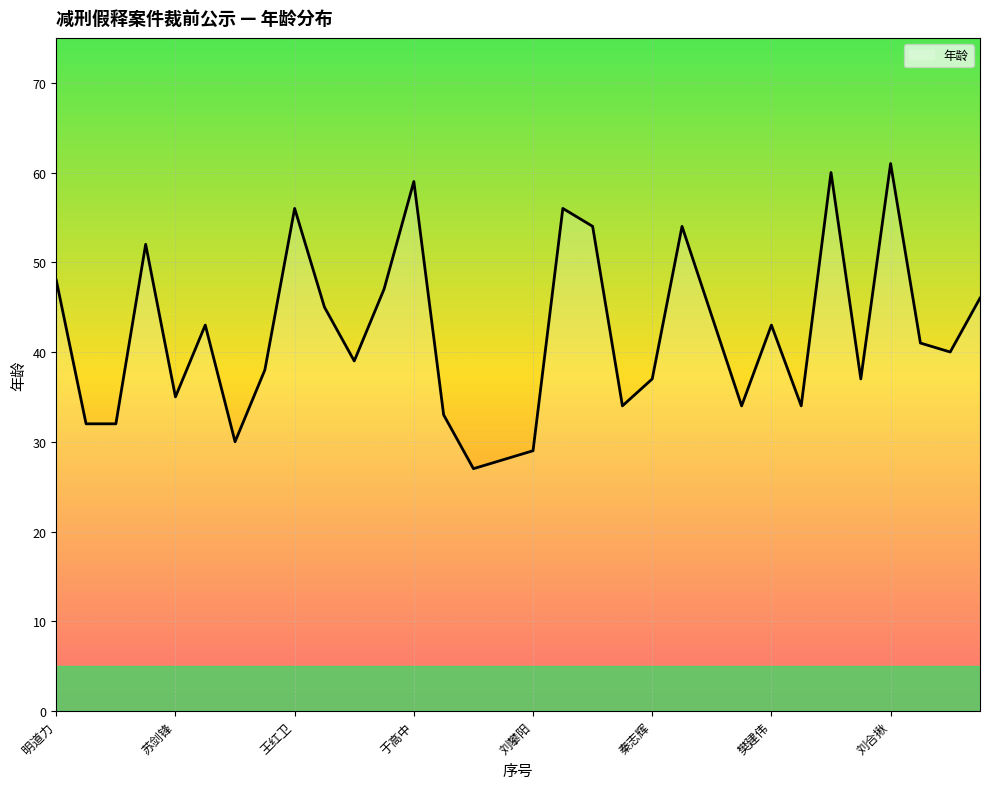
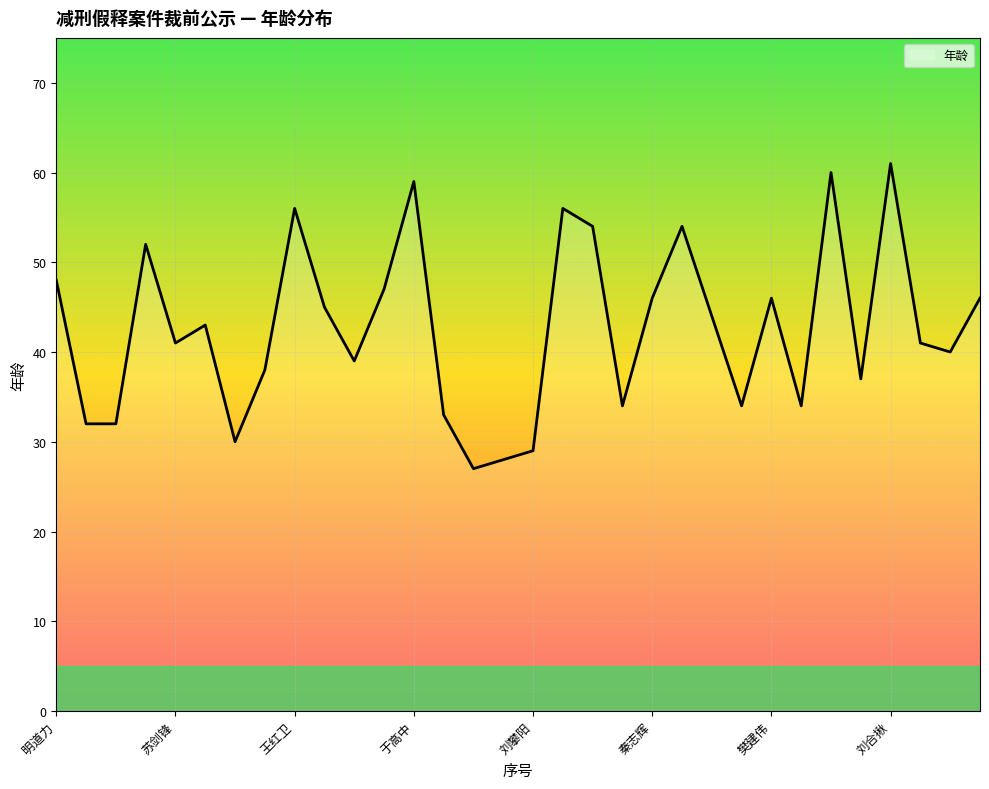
  {
    "明道力": 48,
-   "苏剑锋": 35,
+   "苏剑锋": 41,
    "王红卫": 56,
    "于高中": 59,
    "刘攀阳": 29,
-   "秦志辉": 37,
-   "樊建伟": 43,
+   "秦志辉": 46,
+   "樊建伟": 46,
    "刘合揪": 61
  }
